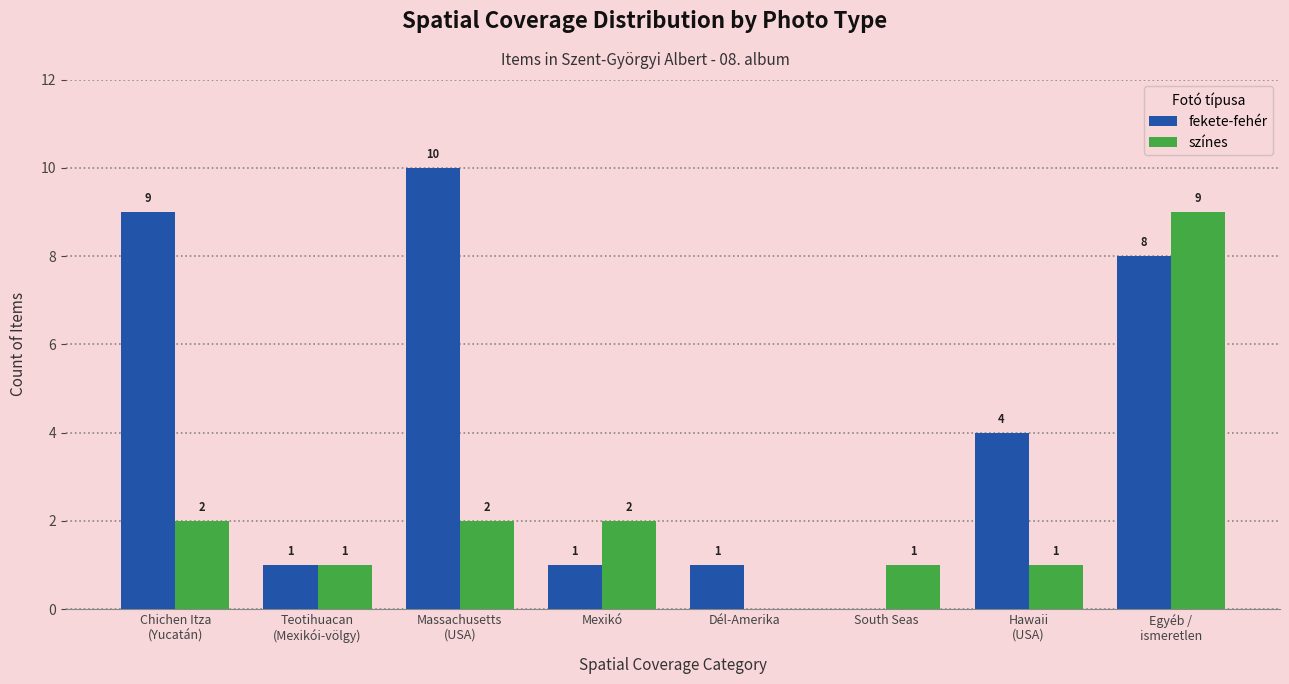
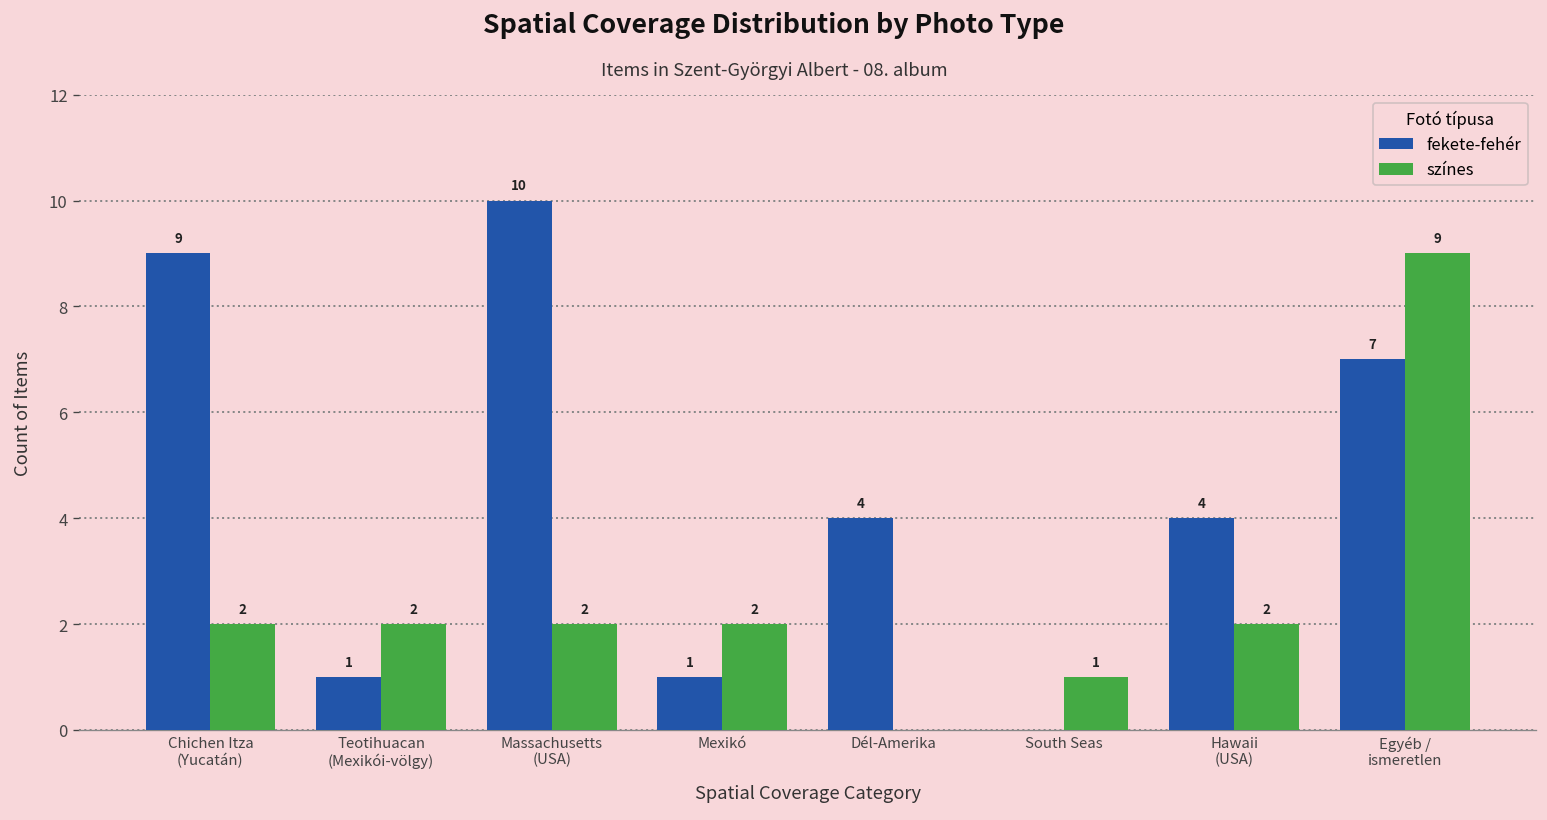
  {
    "fekete-fehér": {
      "Chichen Itza (Yucatán)": 9,
      "Teotihuacan (Mexikói-völgy)": 1,
      "Massachusetts (USA)": 10,
      "Mexikó": 1,
-     "Dél-Amerika": 1,
+     "Dél-Amerika": 4,
      "Hawaii (USA)": 4,
-     "Egyéb / ismeretlen": 8
+     "Egyéb / ismeretlen": 7
    },
    "színes": {
      "Chichen Itza (Yucatán)": 2,
-     "Teotihuacan (Mexikói-völgy)": 1,
+     "Teotihuacan (Mexikói-völgy)": 2,
      "Massachusetts (USA)": 2,
      "Mexikó": 2,
      "South Seas": 1,
-     "Hawaii (USA)": 1,
+     "Hawaii (USA)": 2,
      "Egyéb / ismeretlen": 9
    }
  }
